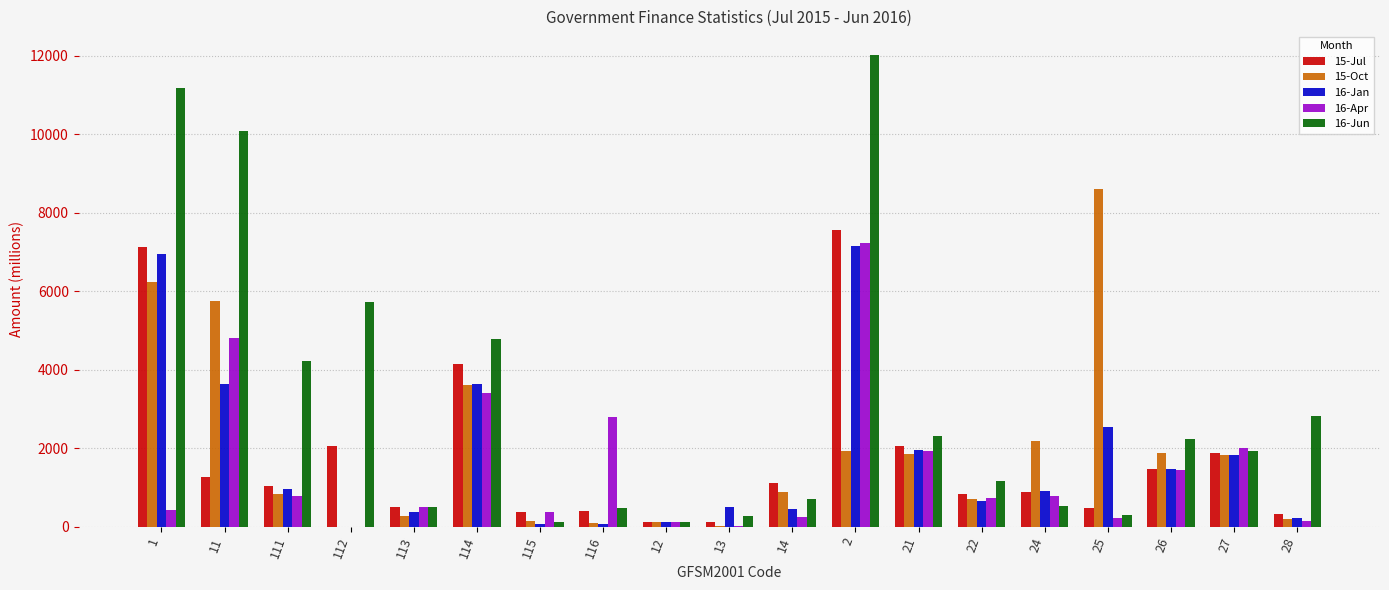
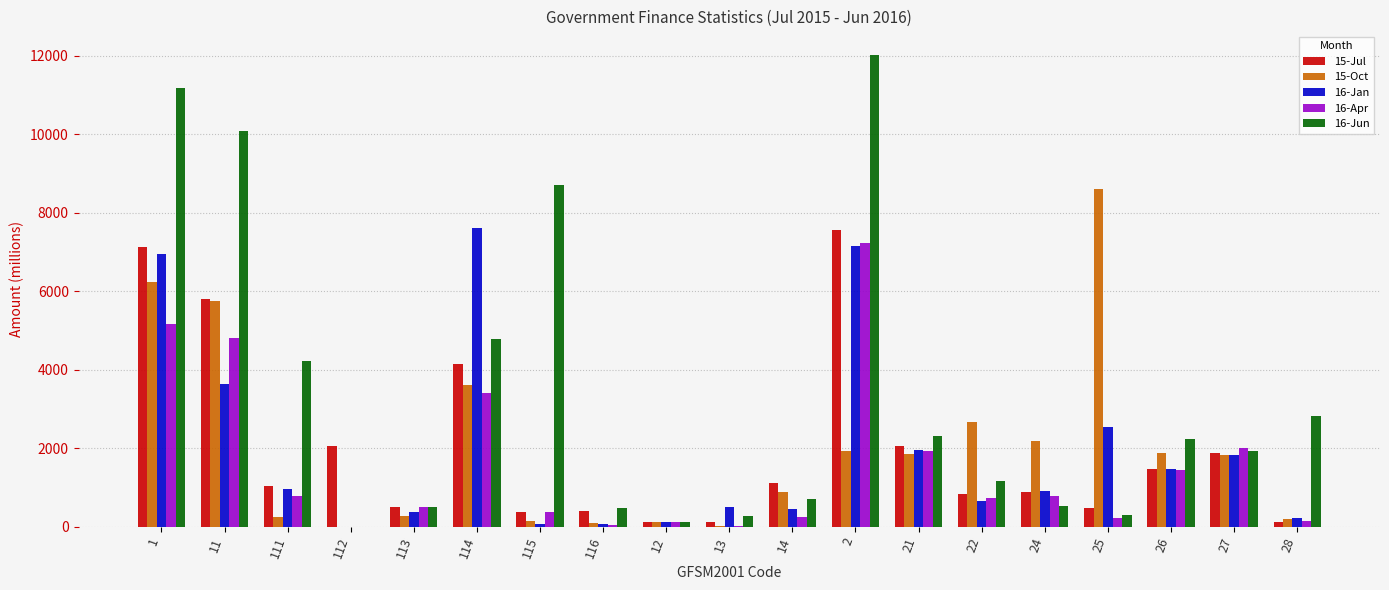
  {
    "15-Jul": {
      "1": 7100,
-     "11": 1300,
+     "11": 5800,
      "111": 1000,
      "112": 2100,
      "113": 500,
      "114": 4200,
      "115": 400,
      "116": 400,
      "12": 100,
      "13": 100,
      "14": 1100,
      "2": 7600,
      "21": 2100,
      "22": 800,
      "24": 900,
      "25": 500,
      "26": 1500,
      "27": 1900,
-     "28": 300
+     "28": 100
    },
    "15-Oct": {
      "1": 6200,
      "11": 5800,
-     "111": 800,
+     "111": 200,
      "112": 0,
      "113": 300,
      "114": 3600,
      "115": 100,
      "116": 100,
      "12": 100,
      "14": 900,
      "2": 1900,
      "21": 1800,
-     "22": 700,
+     "22": 2700,
      "24": 2200,
      "25": 8600,
      "26": 1900,
      "27": 1800,
      "28": 200
    },
    "16-Jan": {
      "1": 6900,
      "11": 3600,
      "111": 1000,
      "112": 0,
      "113": 400,
-     "114": 3600,
+     "114": 7600,
      "115": 100,
      "12": 100,
      "13": 500,
      "14": 500,
      "2": 7200,
      "21": 2000,
      "22": 700,
      "24": 900,
      "25": 2500,
      "26": 1500,
      "27": 1800,
      "28": 200
    },
    "16-Apr": {
-     "1": 400,
+     "1": 5200,
      "11": 4800,
      "111": 800,
      "112": 0,
      "113": 500,
      "114": 3400,
      "115": 400,
-     "116": 2800,
+     "116": 0,
      "12": 100,
      "14": 200,
      "2": 7200,
      "21": 1900,
      "22": 700,
      "24": 800,
      "25": 200,
      "26": 1400,
      "27": 2000,
      "28": 100
    },
    "16-Jun": {
      "1": 11200,
      "11": 10100,
      "111": 4200,
-     "112": 5700,
+     "112": 0,
      "113": 500,
      "114": 4800,
-     "115": 100,
+     "115": 8700,
      "116": 500,
      "12": 100,
      "13": 300,
      "14": 700,
      "2": 12000,
      "21": 2300,
      "22": 1200,
      "24": 500,
      "25": 300,
      "26": 2200,
      "27": 1900,
      "28": 2800
    }
  }
